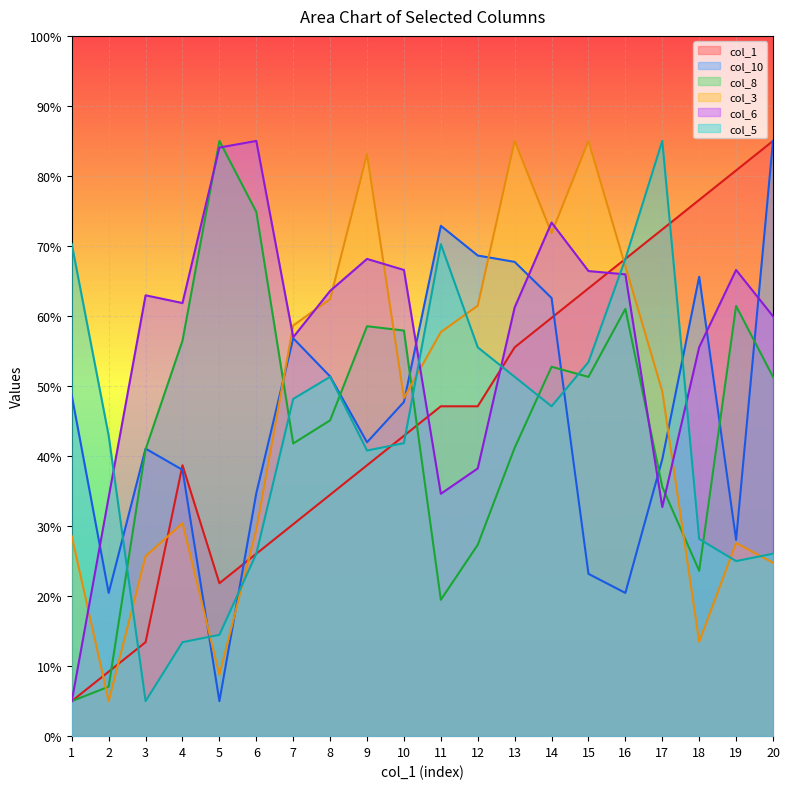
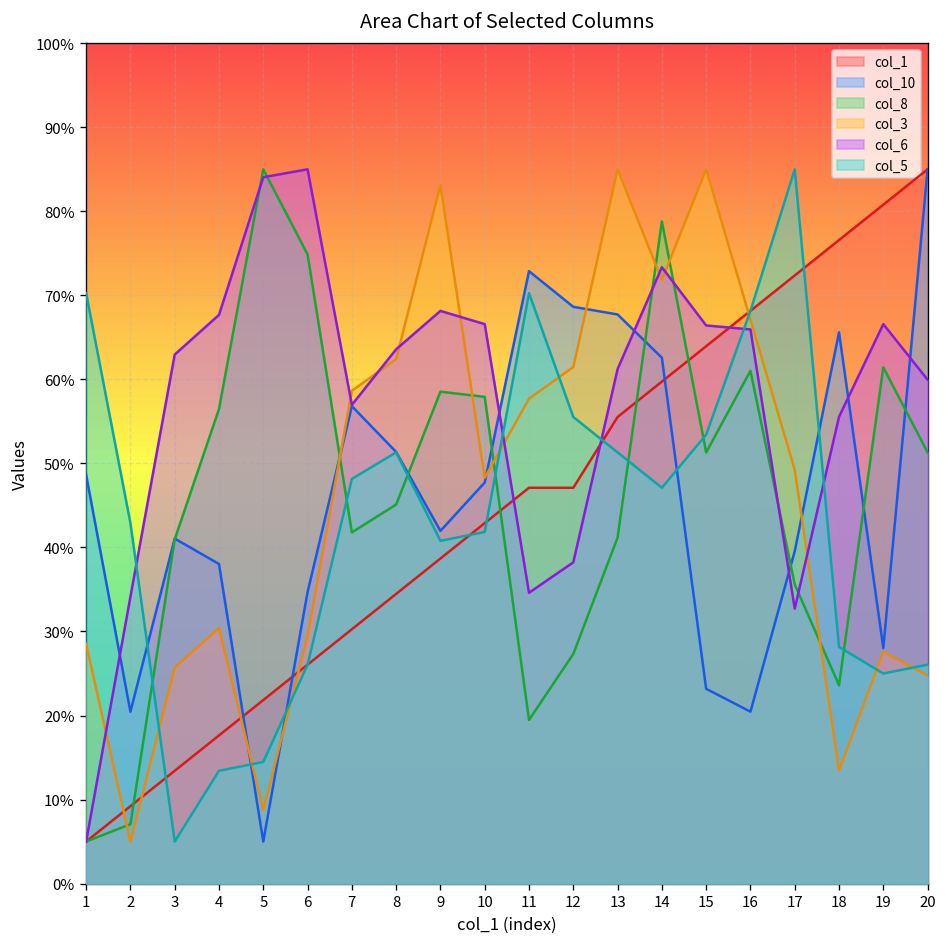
  {
    "col_1": {
      "2": "9%",
      "3": "13%",
-     "4": "39%",
+     "4": "18%",
      "5": "22%",
      "7": "30%",
      "8": "34%",
      "9": "39%",
      "10": "43%",
      "11": "47%",
      "12": "47%",
      "13": "56%",
      "14": "60%",
      "15": "64%",
      "17": "72%",
      "18": "77%",
      "19": "81%"
    },
    "col_8": {
      "2": "7%",
      "4": "56%",
      "5": "85%",
      "6": "75%",
      "7": "42%",
      "8": "45%",
      "9": "59%",
      "10": "58%",
      "11": "19%",
      "12": "27%",
      "13": "41%",
-     "14": "53%",
+     "14": "79%",
      "15": "51%",
      "16": "61%",
      "17": "36%",
      "18": "24%",
      "19": "61%",
      "20": "51%"
    },
    "col_3": {
      "1": "29%",
      "2": "5%",
      "3": "26%",
      "4": "30%",
      "5": "9%",
      "6": "29%",
      "7": "59%",
      "8": "62%",
      "9": "83%",
      "10": "48%",
      "11": "58%",
      "12": "61%",
      "13": "85%",
      "14": "72%",
      "15": "85%",
      "16": "67%",
      "17": "49%",
      "18": "13%",
      "19": "28%",
      "20": "25%"
    },
    "col_6": {
      "2": "34%",
      "3": "63%",
-     "4": "62%",
+     "4": "68%",
      "5": "84%",
      "6": "85%",
      "8": "64%",
      "9": "68%",
      "10": "67%",
      "11": "35%",
      "12": "38%",
      "13": "61%",
      "14": "73%",
      "15": "66%",
      "16": "66%",
      "17": "33%",
      "18": "56%",
      "19": "67%",
      "20": "60%"
    }
  }
